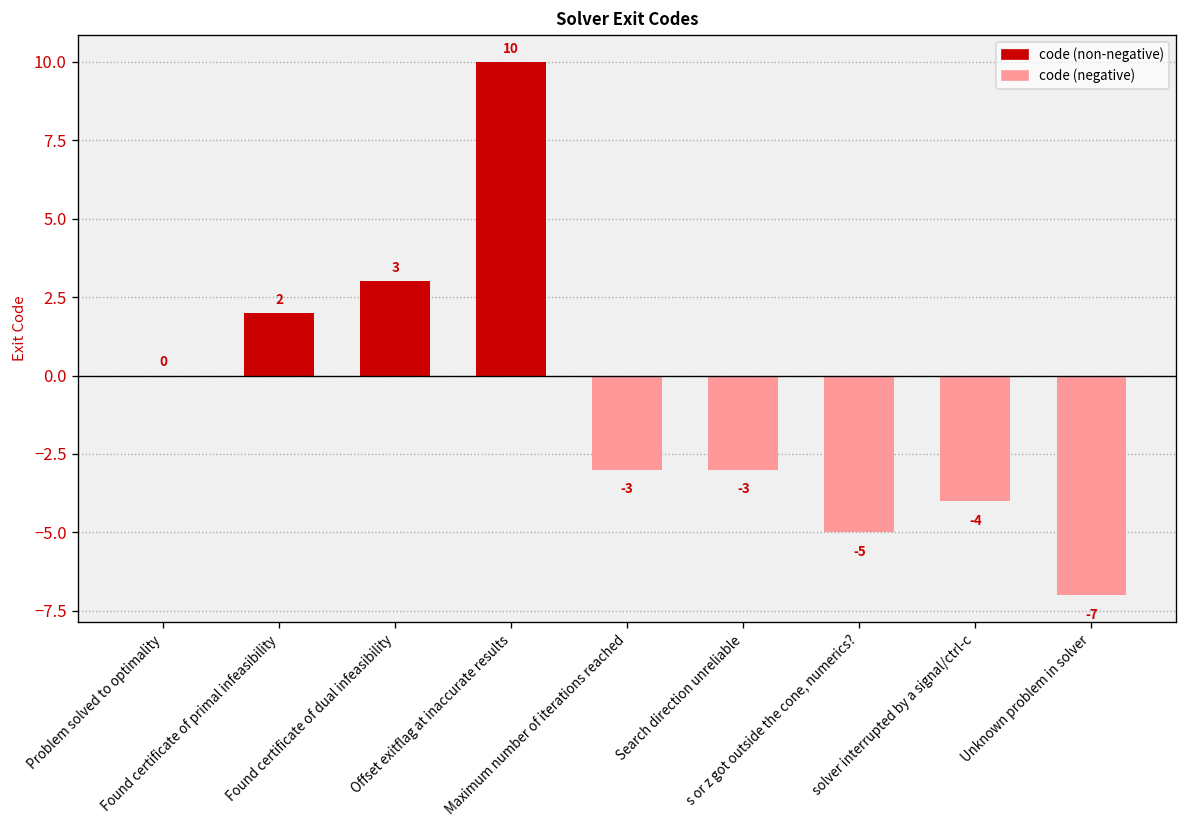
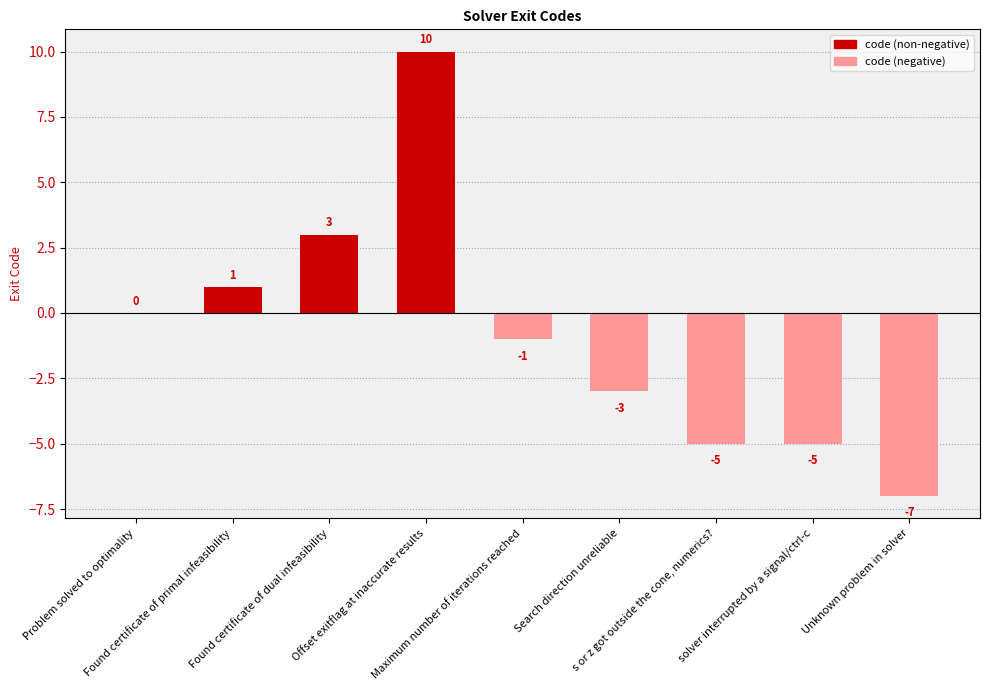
  {
    "Problem solved to optimality": 0,
-   "Found certificate of primal infeasibility": 2,
+   "Found certificate of primal infeasibility": 1,
    "Found certificate of dual infeasibility": 3,
    "Offset exitflag at inaccurate results": 10,
-   "Maximum number of iterations reached": -3,
+   "Maximum number of iterations reached": -1,
    "Search direction unreliable": -3,
    "s or z got outside the cone, numerics?": -5,
-   "solver interrupted by a signal/ctrl-c": -4,
+   "solver interrupted by a signal/ctrl-c": -5,
    "Unknown problem in solver": -7
  }
